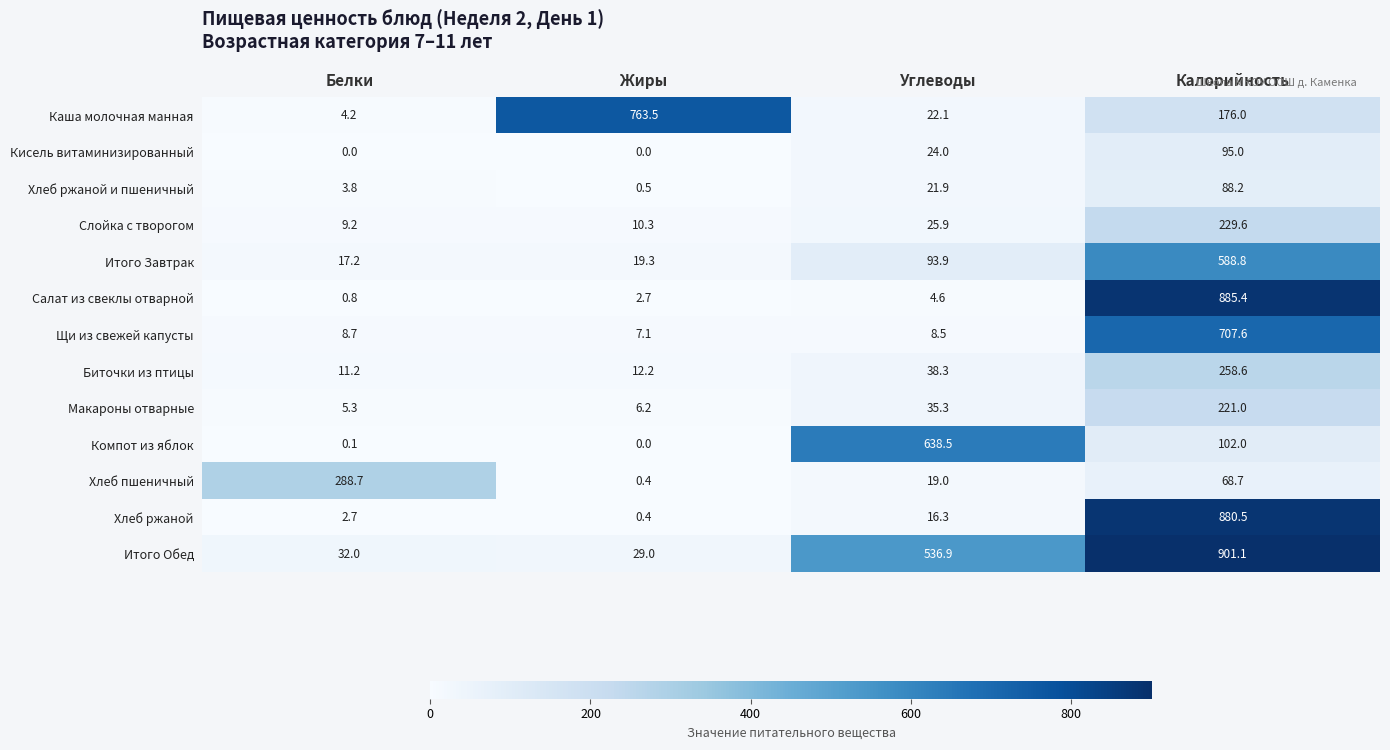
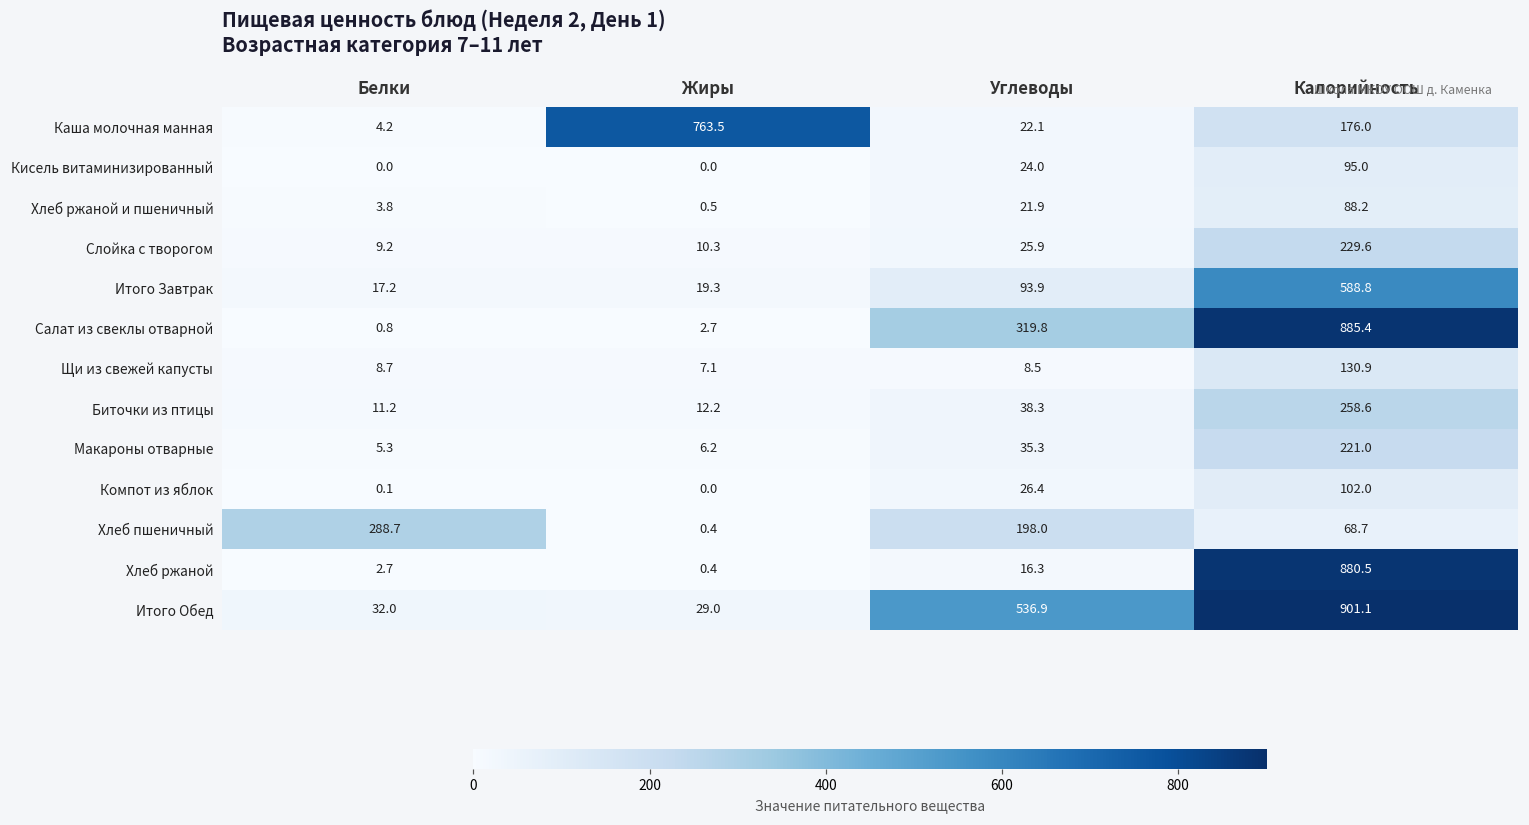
  {
    "Каша молочная манная": {
      "Белки": 4.2,
      "Жиры": 763.5,
      "Углеводы": 22.1,
      "Калорийность": 176.0
    },
    "Кисель витаминизированный": {
      "Белки": 0.0,
      "Жиры": 0.0,
      "Углеводы": 24.0,
      "Калорийность": 95.0
    },
    "Хлеб ржаной и пшеничный": {
      "Белки": 3.8,
      "Жиры": 0.5,
      "Углеводы": 21.9,
      "Калорийность": 88.2
    },
    "Слойка с творогом": {
      "Белки": 9.2,
      "Жиры": 10.3,
      "Углеводы": 25.9,
      "Калорийность": 229.6
    },
    "Итого Завтрак": {
      "Белки": 17.2,
      "Жиры": 19.3,
      "Углеводы": 93.9,
      "Калорийность": 588.8
    },
    "Салат из свеклы отварной": {
      "Белки": 0.8,
      "Жиры": 2.7,
-     "Углеводы": 4.6,
+     "Углеводы": 319.8,
      "Калорийность": 885.4
    },
    "Щи из свежей капусты": {
      "Белки": 8.7,
      "Жиры": 7.1,
      "Углеводы": 8.5,
-     "Калорийность": 707.6
+     "Калорийность": 130.9
    },
    "Биточки из птицы": {
      "Белки": 11.2,
      "Жиры": 12.2,
      "Углеводы": 38.3,
      "Калорийность": 258.6
    },
    "Макароны отварные": {
      "Белки": 5.3,
      "Жиры": 6.2,
      "Углеводы": 35.3,
      "Калорийность": 221.0
    },
    "Компот из яблок": {
      "Белки": 0.1,
      "Жиры": 0.0,
-     "Углеводы": 638.5,
+     "Углеводы": 26.4,
      "Калорийность": 102.0
    },
    "Хлеб пшеничный": {
      "Белки": 288.7,
      "Жиры": 0.4,
-     "Углеводы": 19.0,
+     "Углеводы": 198.0,
      "Калорийность": 68.7
    },
    "Хлеб ржаной": {
      "Белки": 2.7,
      "Жиры": 0.4,
      "Углеводы": 16.3,
      "Калорийность": 880.5
    },
    "Итого Обед": {
      "Белки": 32.0,
      "Жиры": 29.0,
      "Углеводы": 536.9,
      "Калорийность": 901.1
    }
  }
